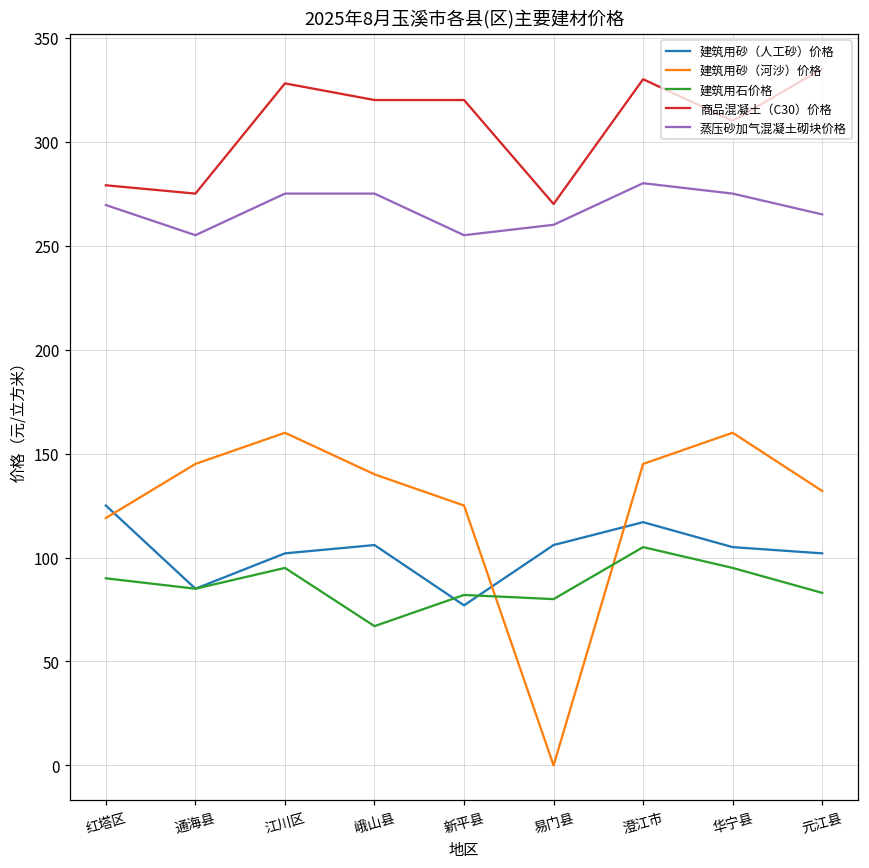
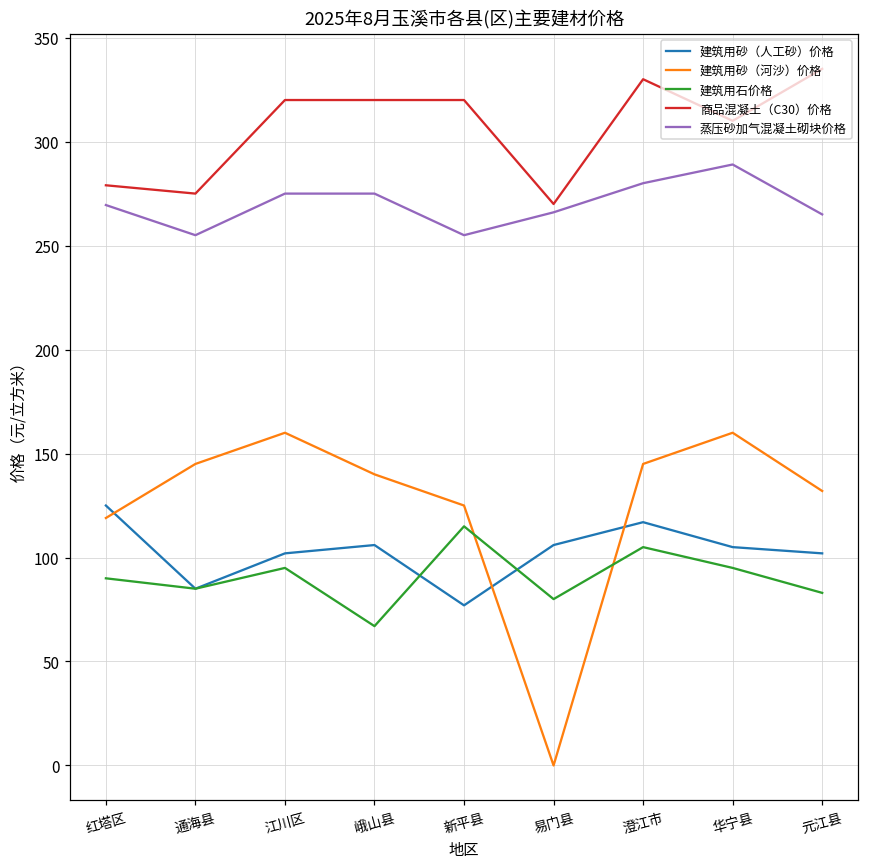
  {
    "建筑用砂（人工砂）价格": {
      "红塔区": 125,
      "江川区": 102,
      "峨山县": 106,
      "新平县": 77,
      "易门县": 106,
      "澄江市": 117,
      "华宁县": 105,
      "元江县": 102
    },
    "建筑用砂（河沙）价格": {
      "红塔区": 119,
      "通海县": 145,
      "江川区": 160,
      "峨山县": 140,
      "新平县": 125,
      "易门县": 0,
      "澄江市": 145,
      "华宁县": 160,
      "元江县": 132
    },
    "建筑用石价格": {
      "红塔区": 90,
      "江川区": 95,
      "峨山县": 67,
-     "新平县": 82,
+     "新平县": 115,
      "易门县": 80,
      "澄江市": 105,
      "华宁县": 95,
      "元江县": 83
    },
    "商品混凝土（C30）价格": {
      "红塔区": 279,
      "通海县": 275,
-     "江川区": 328,
+     "江川区": 320,
      "峨山县": 320,
      "新平县": 320,
      "易门县": 270,
      "澄江市": 330
    },
    "蒸压砂加气混凝土砌块价格": {
      "红塔区": 270,
      "通海县": 255,
      "江川区": 275,
      "峨山县": 275,
      "新平县": 255,
-     "易门县": 260,
+     "易门县": 266,
      "澄江市": 280,
-     "华宁县": 275,
+     "华宁县": 289,
      "元江县": 265
    }
  }
